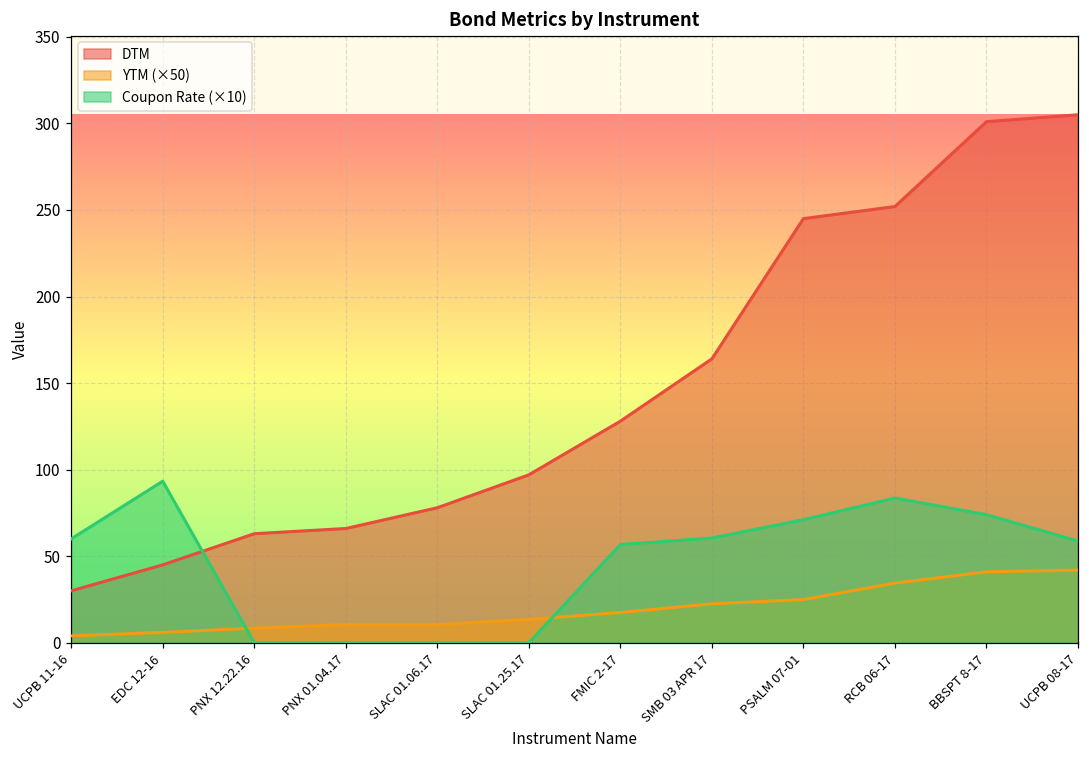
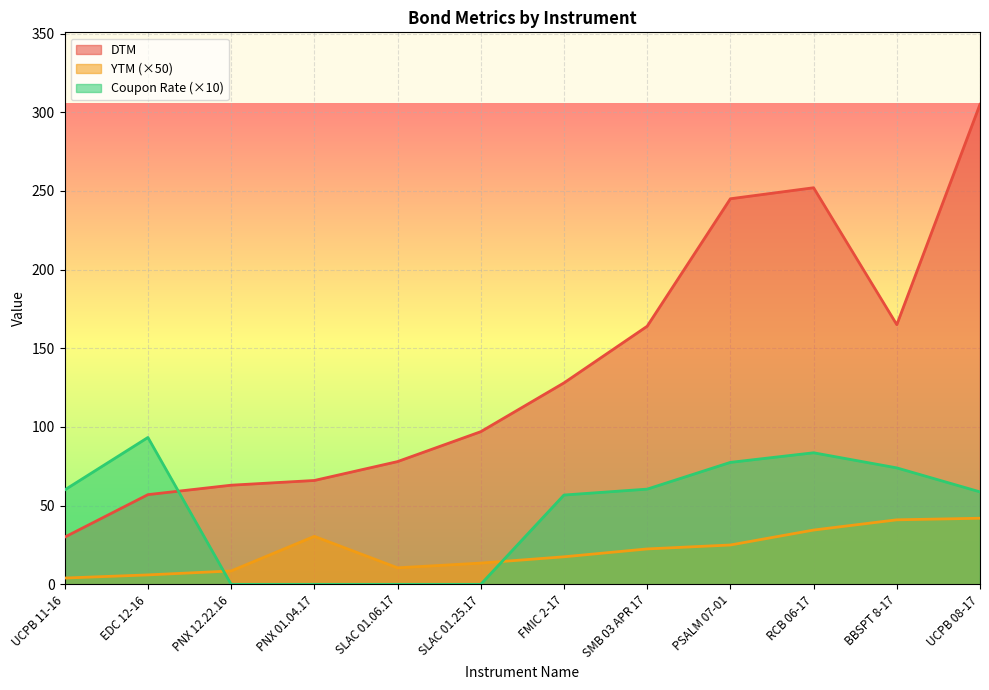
  {
    "DTM": {
      "UCPB 11-16": 30,
-     "EDC 12-16": 45,
+     "EDC 12-16": 57,
      "PNX 12.22.16": 63,
      "PNX 01.04.17": 66,
      "SLAC 01.06.17": 78,
      "SLAC 01.25.17": 97,
      "FMIC 2-17": 128,
      "SMB 03 APR 17": 164,
      "PSALM 07-01": 245,
      "RCB 06-17": 252,
-     "BBSPT 8-17": 301,
+     "BBSPT 8-17": 165,
      "UCPB 08-17": 305
    },
    "YTM (×50)": {
      "UCPB 11-16": 4,
      "EDC 12-16": 6,
      "PNX 12.22.16": 9,
-     "PNX 01.04.17": 11,
+     "PNX 01.04.17": 31,
      "SLAC 01.06.17": 11,
      "SLAC 01.25.17": 14,
      "FMIC 2-17": 18,
      "SMB 03 APR 17": 23,
      "PSALM 07-01": 25,
      "RCB 06-17": 35,
      "BBSPT 8-17": 41,
      "UCPB 08-17": 42
    },
    "Coupon Rate (×10)": {
      "UCPB 11-16": 60,
      "EDC 12-16": 93,
      "PNX 12.22.16": 0,
      "PNX 01.04.17": 0,
      "SLAC 01.06.17": 0,
      "SLAC 01.25.17": 0,
      "FMIC 2-17": 57,
      "SMB 03 APR 17": 61,
-     "PSALM 07-01": 71,
+     "PSALM 07-01": 78,
      "RCB 06-17": 84,
      "BBSPT 8-17": 74,
      "UCPB 08-17": 59
    }
  }
